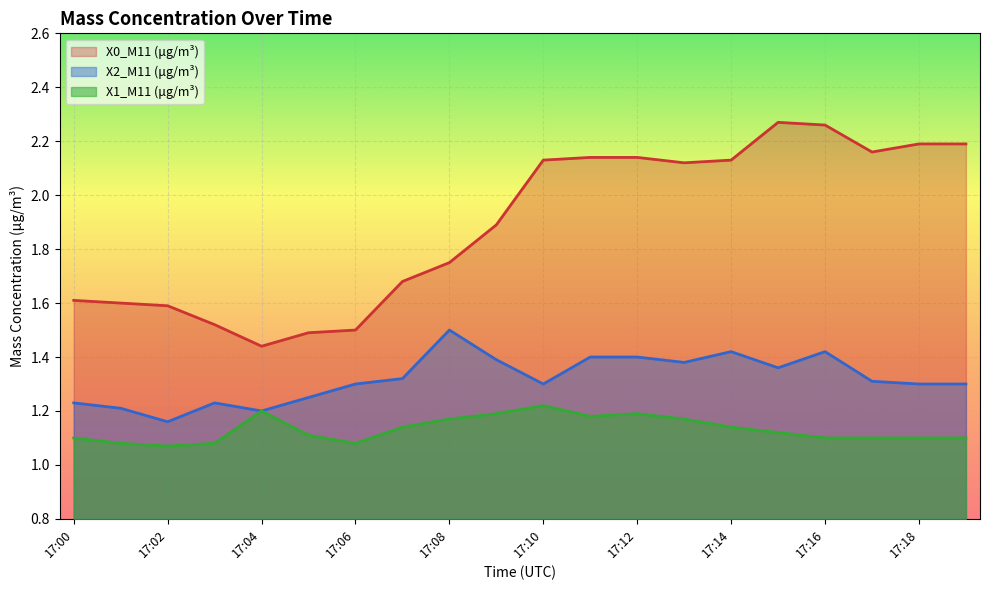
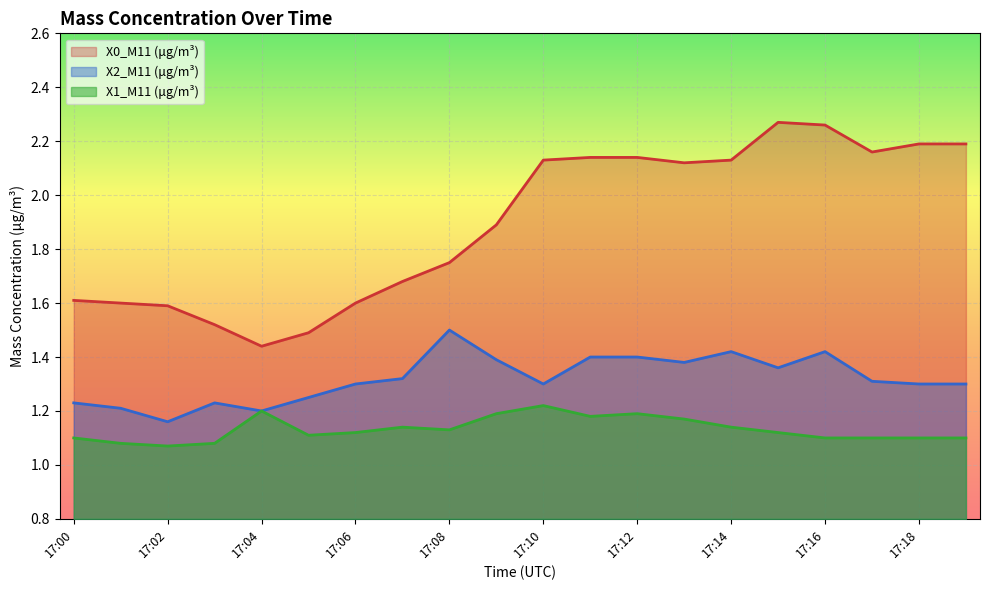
  {
    "X0_M11 (μg/m³)": {
      "17:00": 1.61,
      "17:02": 1.59,
      "17:04": 1.44,
-     "17:06": 1.5,
+     "17:06": 1.6,
      "17:08": 1.75,
      "17:10": 2.13,
      "17:12": 2.14,
      "17:14": 2.13,
      "17:16": 2.26,
      "17:18": 2.19
    },
    "X2_M11 (μg/m³)": {
      "17:00": 1.23,
      "17:02": 1.16,
      "17:06": 1.30,
      "17:08": 1.50,
      "17:10": 1.30,
      "17:12": 1.40,
      "17:14": 1.42,
      "17:16": 1.42,
      "17:18": 1.30
    },
    "X1_M11 (μg/m³)": {
      "17:00": 1.10,
      "17:02": 1.07,
-     "17:06": 1.08,
-     "17:08": 1.17,
+     "17:06": 1.12,
+     "17:08": 1.13,
      "17:10": 1.22,
      "17:12": 1.19,
      "17:14": 1.14,
      "17:16": 1.10,
      "17:18": 1.10
    }
  }
